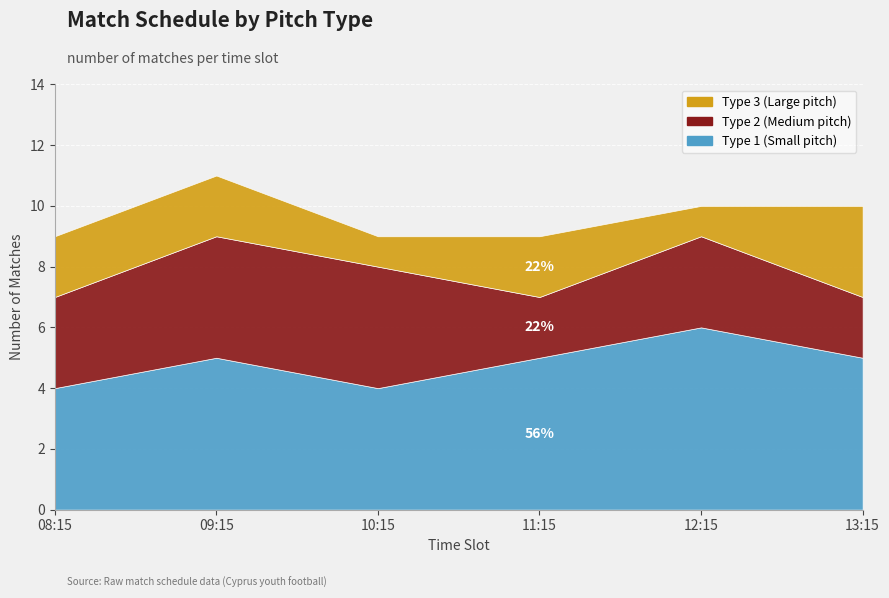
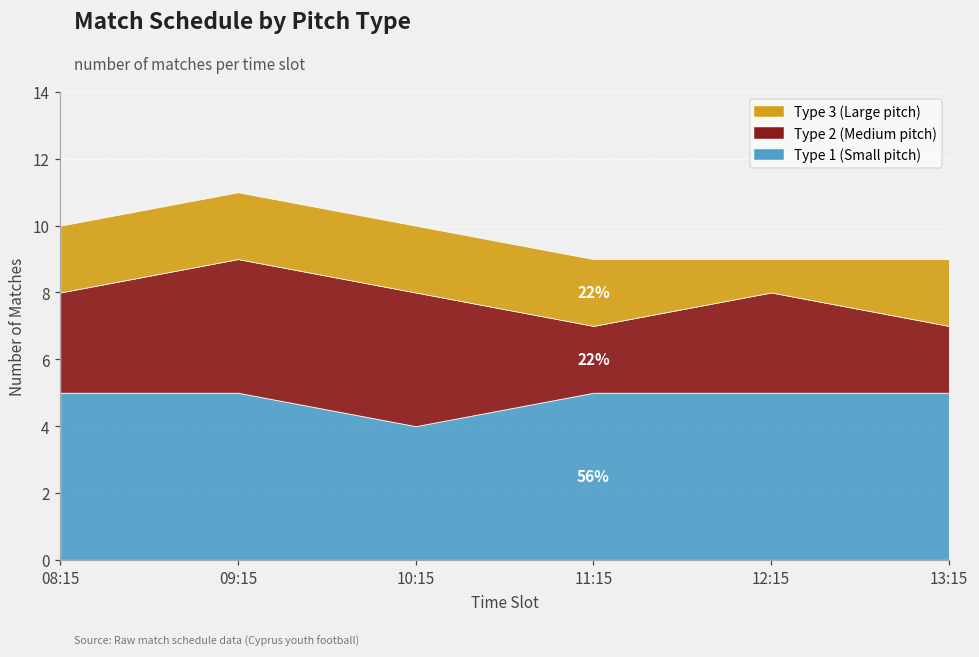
  {
    "Type 1 (Small pitch)": {
-     "08:15": 4,
+     "08:15": 5,
      "09:15": 5,
      "10:15": 4,
-     "12:15": 6,
+     "12:15": 5,
      "13:15": 5
    },
    "Type 2 (Medium pitch)": {
      "08:15": 3,
      "09:15": 4,
      "10:15": 4,
      "12:15": 3,
      "13:15": 2
    },
    "Type 3 (Large pitch)": {
      "08:15": 2,
      "09:15": 2,
-     "10:15": 1,
+     "10:15": 2,
      "12:15": 1,
-     "13:15": 3
+     "13:15": 2
    }
  }
